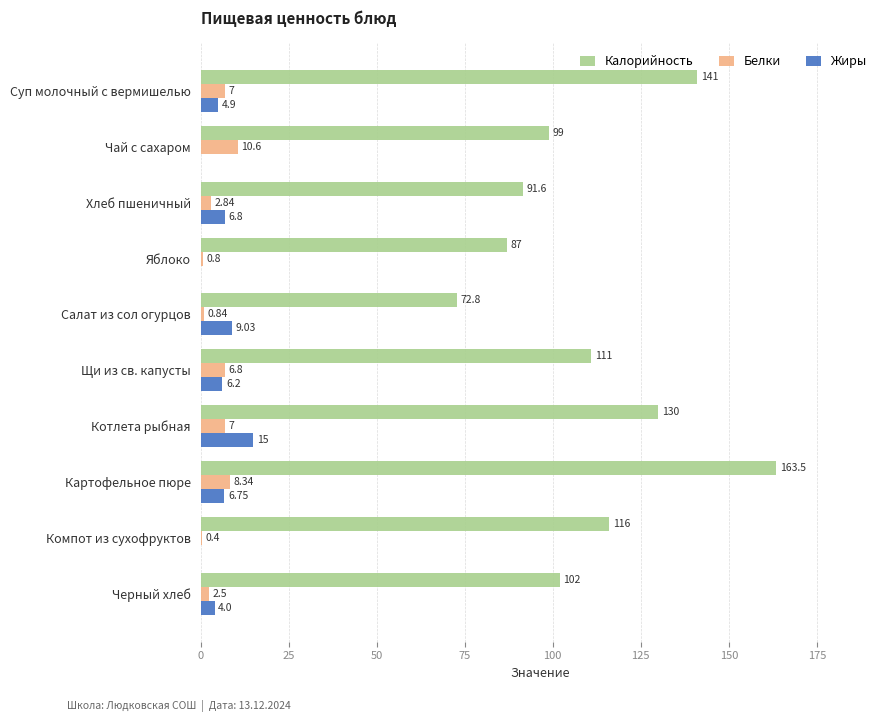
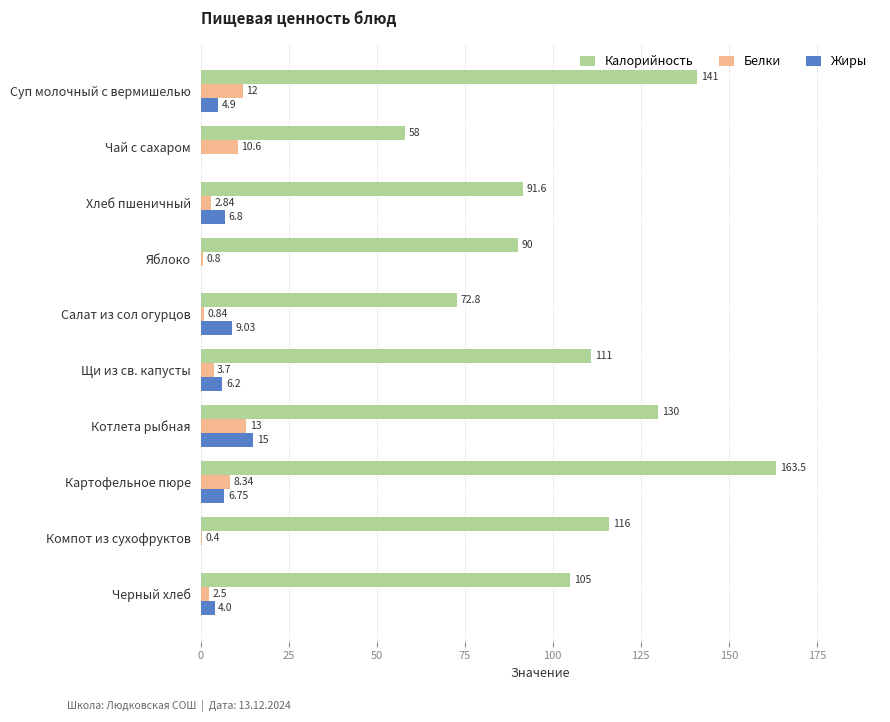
  {
    "Калорийность": {
      "Суп молочный с вермишелью": 141,
-     "Чай с сахаром": 99,
+     "Чай с сахаром": 58,
      "Хлеб пшеничный": 91.6,
-     "Яблоко": 87,
+     "Яблоко": 90,
      "Салат из сол огурцов": 72.8,
      "Щи из св. капусты": 111,
      "Котлета рыбная": 130,
      "Картофельное пюре": 163.5,
      "Компот из сухофруктов": 116,
-     "Черный хлеб": 102
+     "Черный хлеб": 105
    },
    "Белки": {
-     "Суп молочный с вермишелью": 7,
+     "Суп молочный с вермишелью": 12,
      "Чай с сахаром": 10.6,
      "Хлеб пшеничный": 2.84,
      "Яблоко": 0.8,
      "Салат из сол огурцов": 0.84,
-     "Щи из св. капусты": 6.8,
-     "Котлета рыбная": 7,
+     "Щи из св. капусты": 3.7,
+     "Котлета рыбная": 13,
      "Картофельное пюре": 8.34,
      "Компот из сухофруктов": 0.4,
      "Черный хлеб": 2.5
    },
    "Жиры": {
      "Суп молочный с вермишелью": 4.9,
      "Хлеб пшеничный": 6.8,
      "Салат из сол огурцов": 9.03,
      "Щи из св. капусты": 6.2,
      "Котлета рыбная": 15,
      "Картофельное пюре": 6.75,
      "Черный хлеб": 4.0
    }
  }
